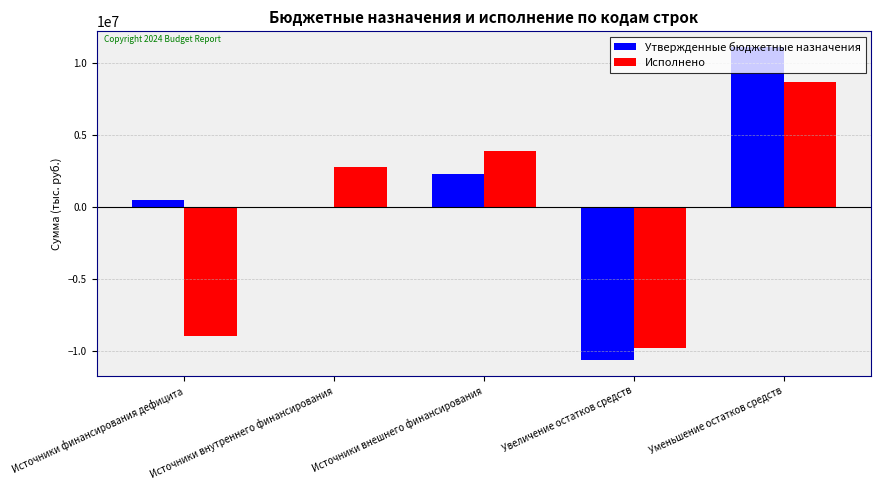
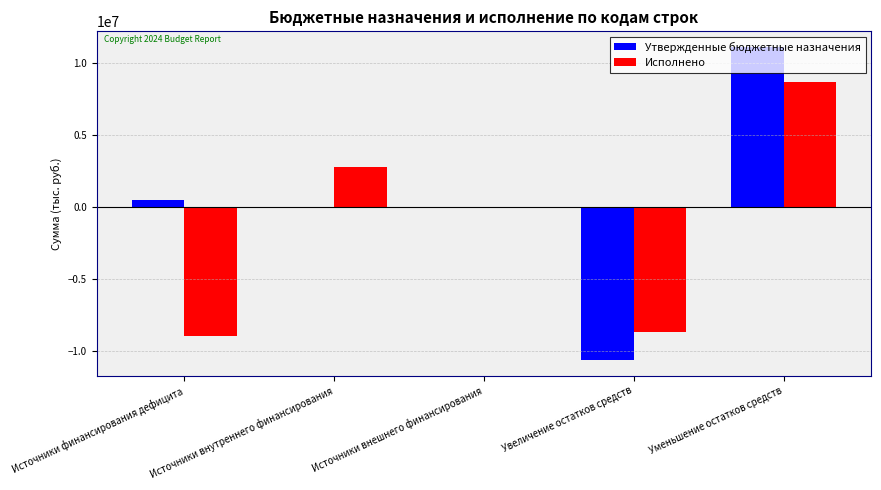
  {
    "Утвержденные бюджетные назначения": {
      "Источники финансирования дефицита": 500000,
      "Источники внутреннего финансирования": 0,
-     "Источники внешнего финансирования": 2300000,
+     "Источники внешнего финансирования": 0,
      "Увеличение остатков средств": -10600000
    },
    "Исполнено": {
      "Источники финансирования дефицита": -9000000,
      "Источники внутреннего финансирования": 2800000,
-     "Источники внешнего финансирования": 3900000,
-     "Увеличение остатков средств": -9800000,
+     "Источники внешнего финансирования": 0,
+     "Увеличение остатков средств": -8700000,
      "Уменьшение остатков средств": 8700000
    }
  }
